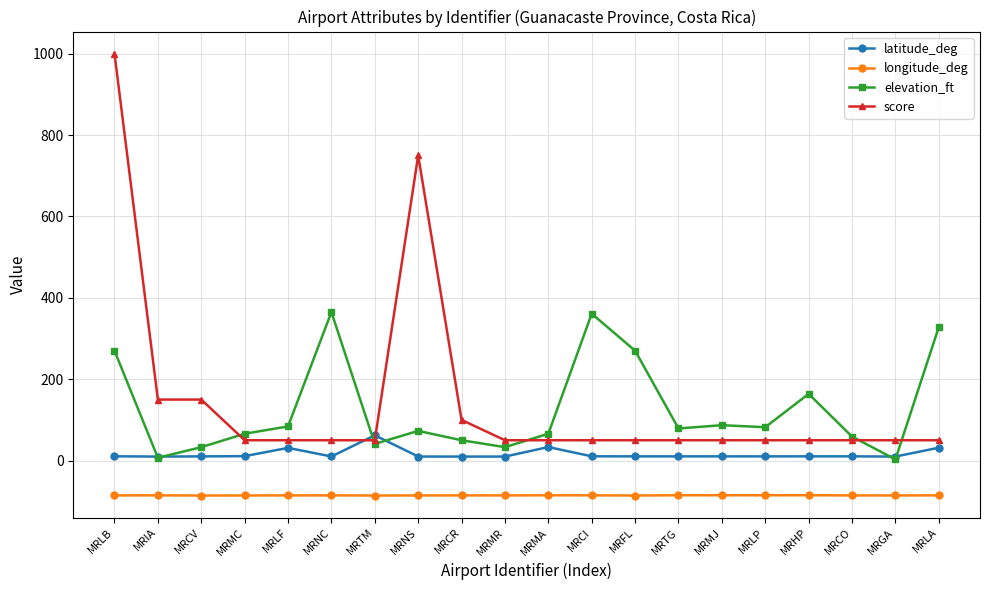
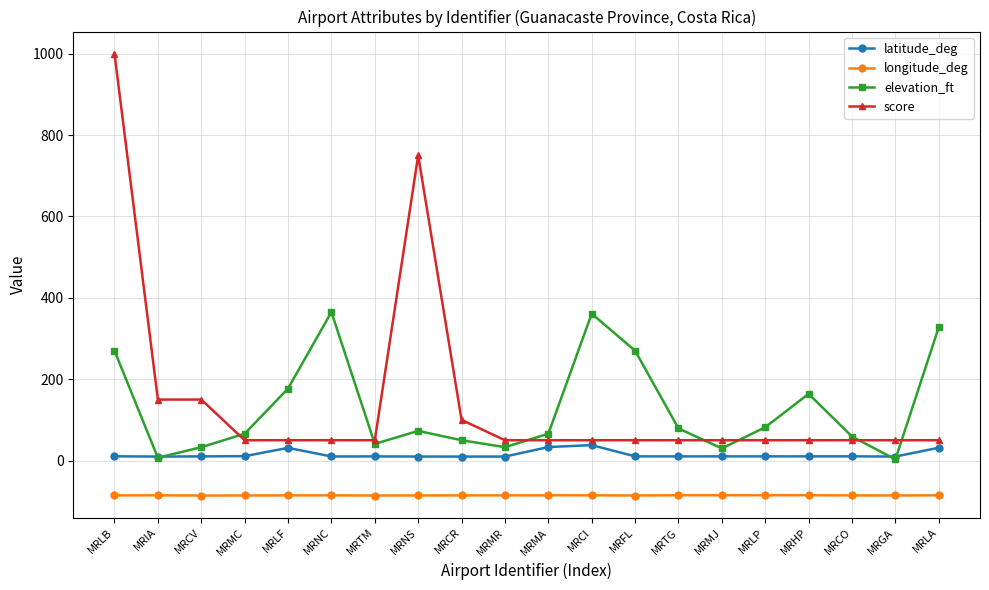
  {
    "latitude_deg": {
      "MRLB": 10,
      "MRCV": 10,
      "MRMC": 10,
      "MRLF": 30,
      "MRNC": 10,
-     "MRTM": 60,
+     "MRTM": 10,
      "MRNS": 10,
      "MRCR": 10,
      "MRMR": 10,
      "MRMA": 30,
-     "MRCI": 10,
+     "MRCI": 40,
      "MRFL": 10,
      "MRTG": 10,
      "MRMJ": 10,
      "MRLP": 10,
      "MRHP": 10,
      "MRCO": 10,
      "MRGA": 10,
      "MRLA": 30
    },
    "longitude_deg": {
      "MRLB": -90,
      "MRIA": -90,
      "MRCV": -90,
      "MRMC": -90,
      "MRLF": -90,
      "MRNC": -90,
      "MRTM": -90,
      "MRNS": -90,
      "MRCR": -90,
      "MRMR": -90,
      "MRMA": -90,
      "MRCI": -90,
      "MRFL": -90,
      "MRTG": -90,
      "MRMJ": -90,
      "MRLP": -90,
      "MRHP": -90,
      "MRCO": -90,
      "MRGA": -90,
      "MRLA": -90
    },
    "elevation_ft": {
      "MRLB": 270,
      "MRCV": 30,
      "MRMC": 70,
-     "MRLF": 80,
+     "MRLF": 180,
      "MRNC": 370,
      "MRTM": 40,
      "MRNS": 70,
      "MRCR": 50,
      "MRMR": 30,
      "MRMA": 70,
      "MRCI": 360,
      "MRFL": 270,
      "MRTG": 80,
-     "MRMJ": 90,
+     "MRMJ": 30,
      "MRLP": 80,
      "MRHP": 160,
      "MRCO": 60,
      "MRGA": 0,
      "MRLA": 330
    },
    "score": {
      "MRLB": 1000,
      "MRIA": 150,
      "MRCV": 150,
      "MRMC": 50,
      "MRLF": 50,
      "MRNC": 50,
      "MRTM": 50,
      "MRNS": 750,
      "MRCR": 100,
      "MRMR": 50,
      "MRMA": 50,
      "MRCI": 50,
      "MRFL": 50,
      "MRTG": 50,
      "MRMJ": 50,
      "MRLP": 50,
      "MRHP": 50,
      "MRCO": 50,
      "MRGA": 50,
      "MRLA": 50
    }
  }
